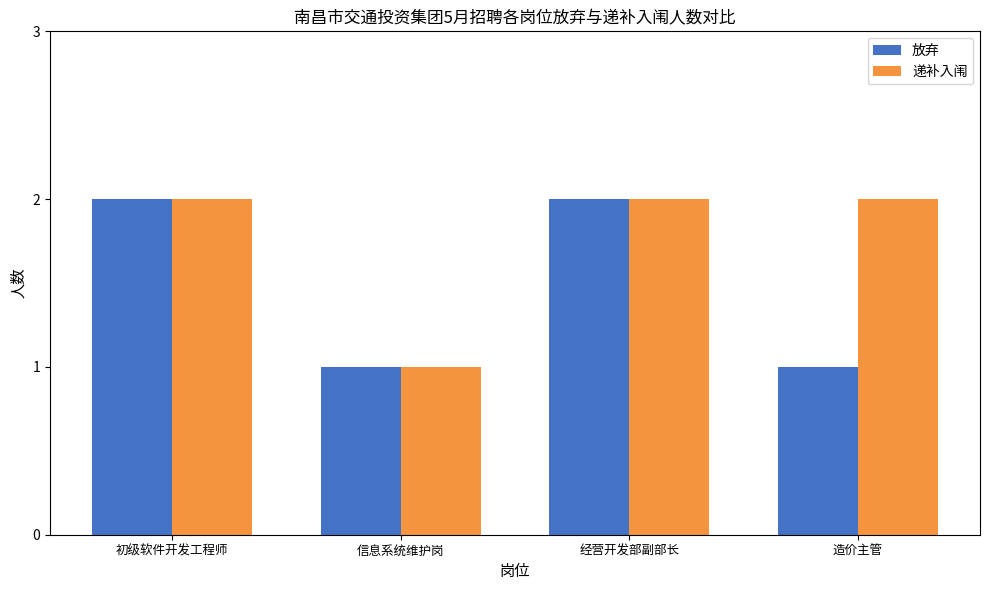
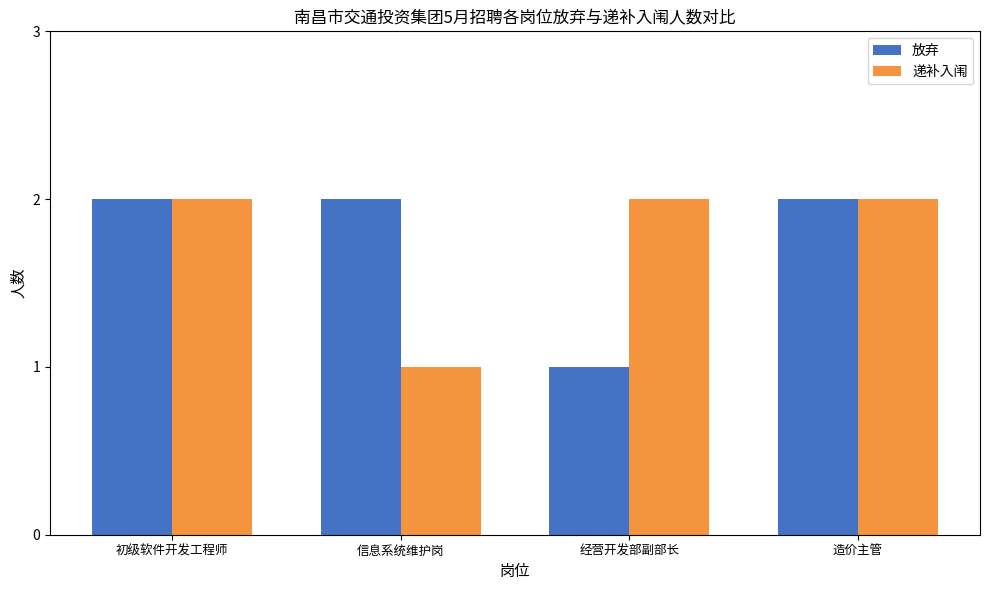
  {
    "放弃": {
      "初级软件开发工程师": 2,
-     "信息系统维护岗": 1,
-     "经营开发部副部长": 2,
-     "造价主管": 1
+     "信息系统维护岗": 2,
+     "经营开发部副部长": 1,
+     "造价主管": 2
    },
    "递补入闱": {
      "初级软件开发工程师": 2,
      "信息系统维护岗": 1,
      "经营开发部副部长": 2,
      "造价主管": 2
    }
  }
